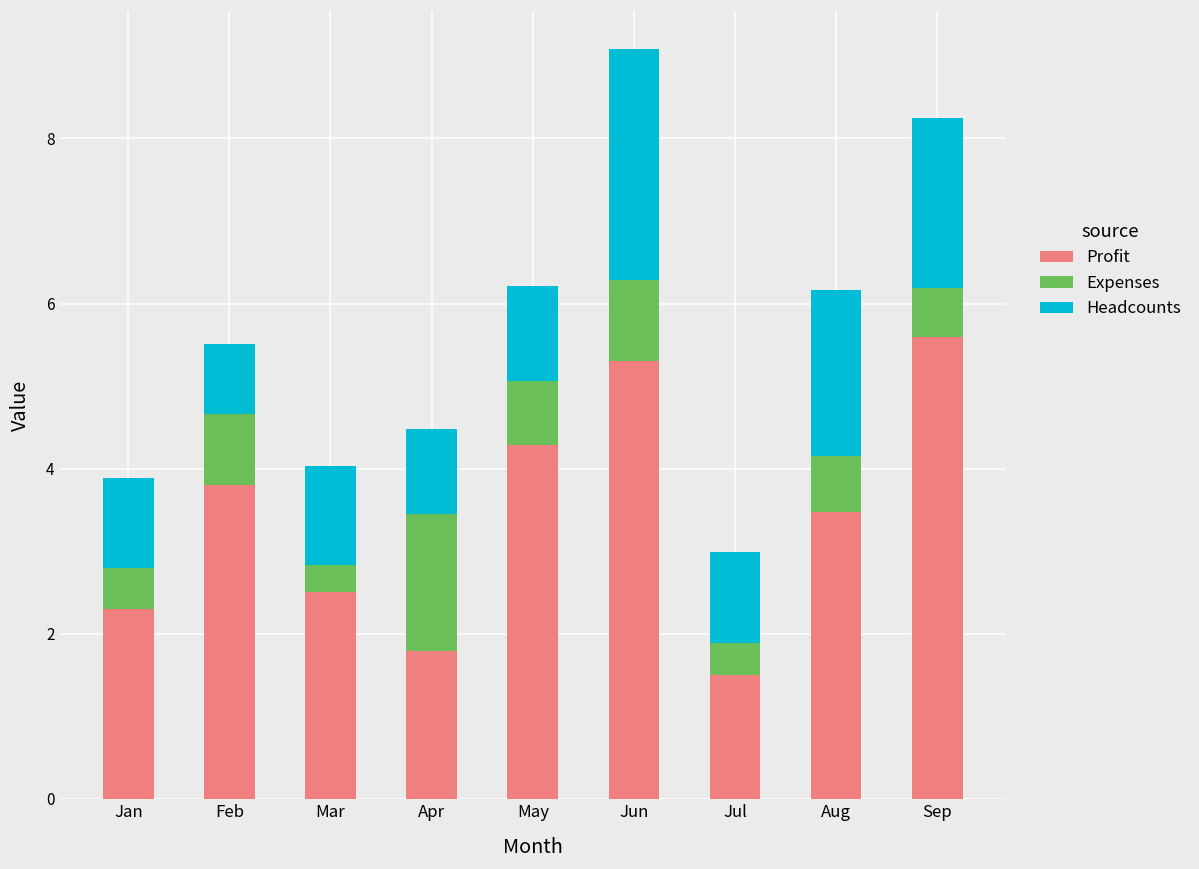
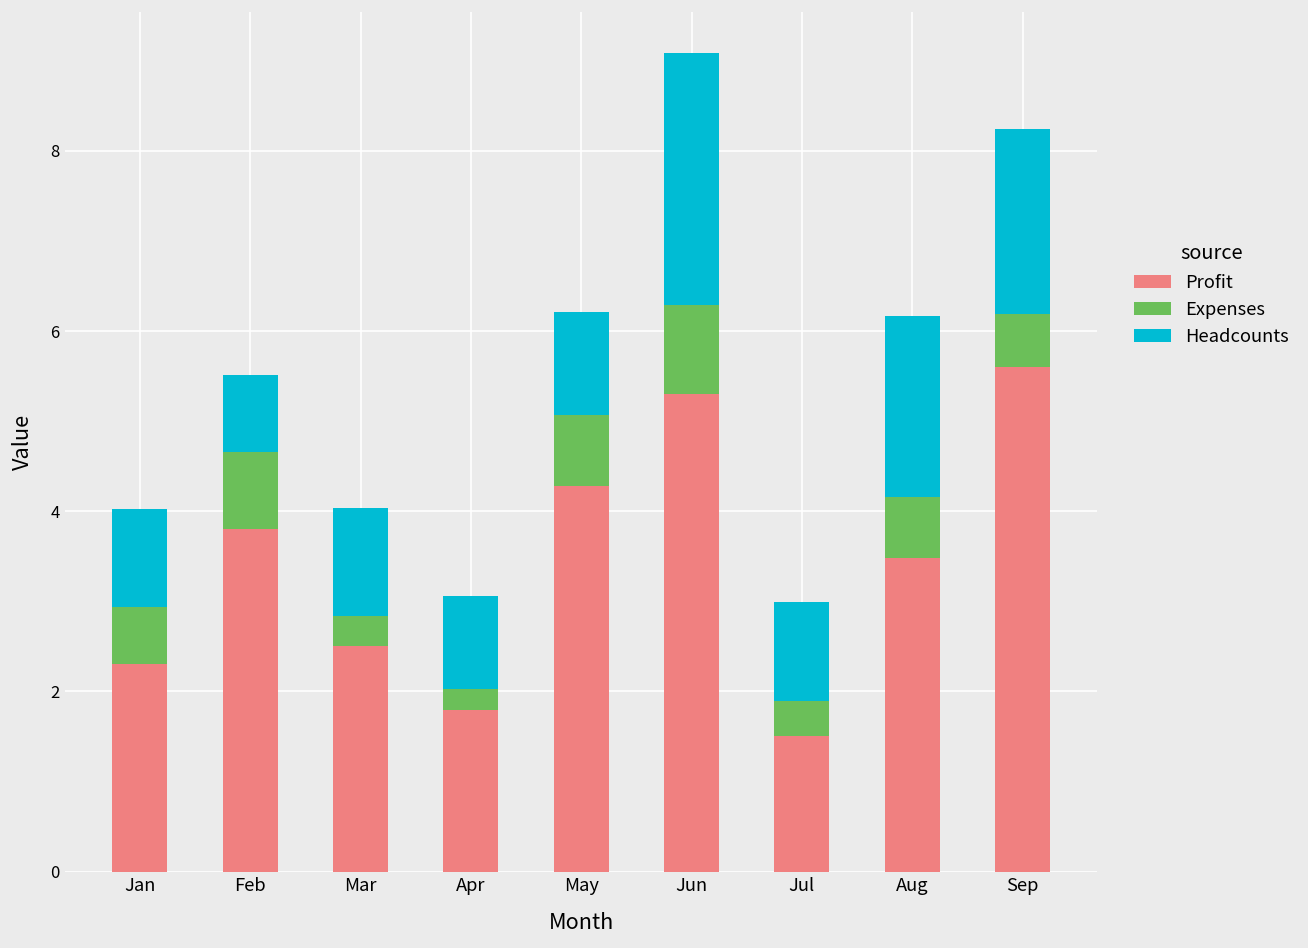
  {
    "Profit": {
      "Jan": 2.3,
      "Feb": 3.8,
      "Mar": 2.5,
      "Apr": 1.8,
      "May": 4.3,
      "Jun": 5.3,
      "Jul": 1.5,
      "Aug": 3.5,
      "Sep": 5.6
    },
    "Expenses": {
-     "Jan": 0.5,
+     "Jan": 0.6,
      "Feb": 0.9,
      "Mar": 0.3,
-     "Apr": 1.7,
+     "Apr": 0.2,
      "May": 0.8,
      "Jun": 1.0,
      "Jul": 0.4,
      "Aug": 0.7,
      "Sep": 0.6
    },
    "Headcounts": {
      "Jan": 1.1,
      "Feb": 0.9,
      "Mar": 1.2,
      "Apr": 1.0,
      "May": 1.2,
      "Jun": 2.8,
      "Jul": 1.1,
      "Aug": 2.0,
      "Sep": 2.1
    }
  }
